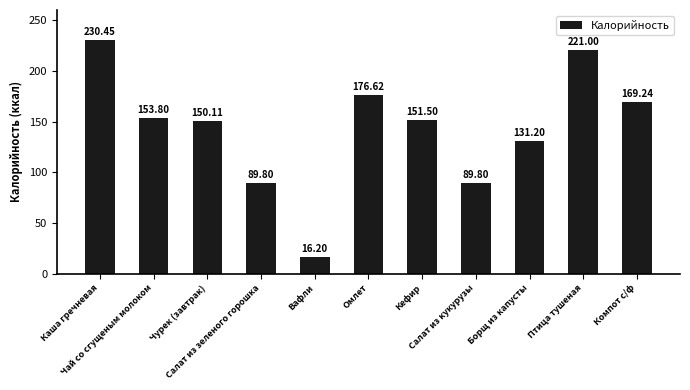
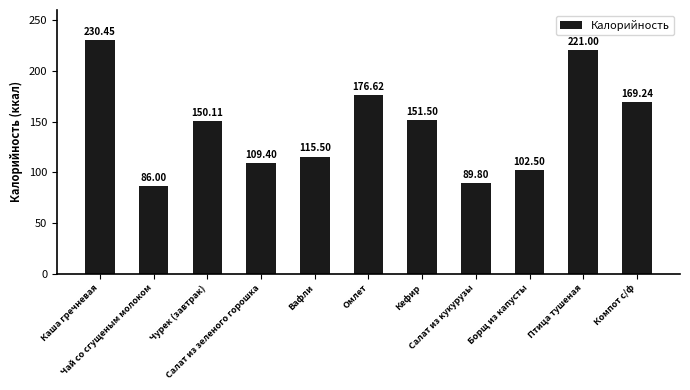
  {
    "Каша гречневая": 230.45,
-   "Чай со сгущеным молоком": 153.80,
+   "Чай со сгущеным молоком": 86.00,
    "Чурек (завтрак)": 150.11,
-   "Салат из зеленого горошка": 89.80,
-   "Вафли": 16.20,
+   "Салат из зеленого горошка": 109.40,
+   "Вафли": 115.50,
    "Омлет": 176.62,
    "Кефир": 151.50,
    "Салат из кукурузы": 89.80,
-   "Борщ из капусты": 131.20,
+   "Борщ из капусты": 102.50,
    "Птица тушеная": 221.00,
    "Компот с/ф": 169.24
  }
